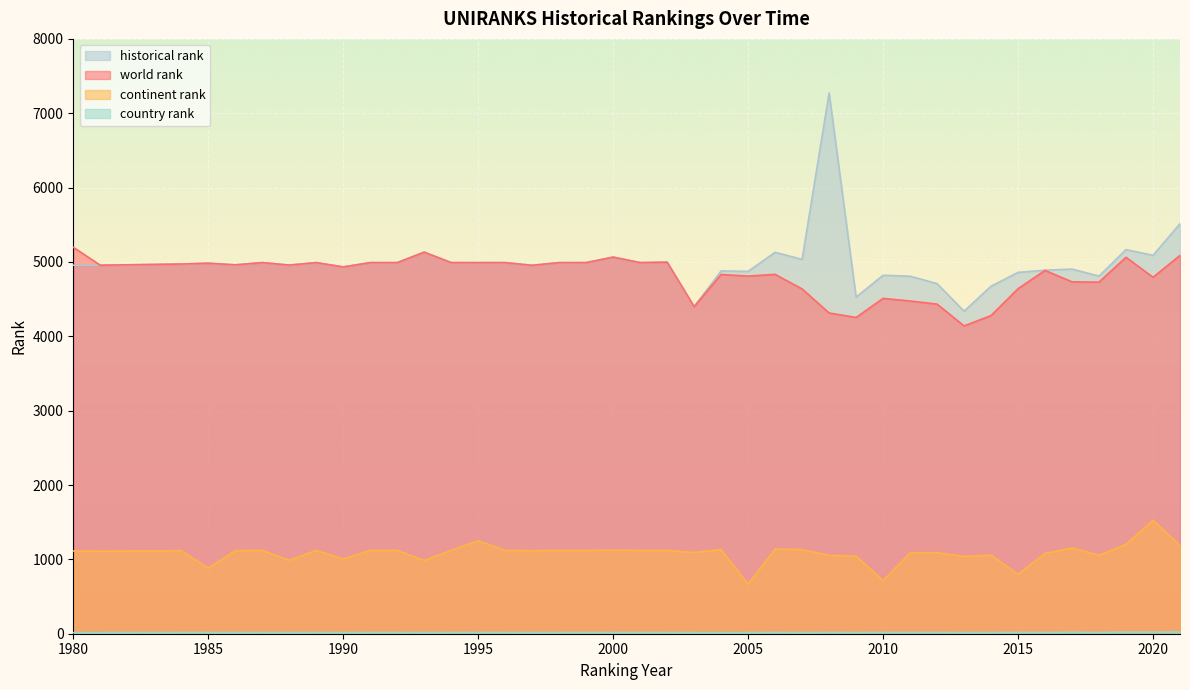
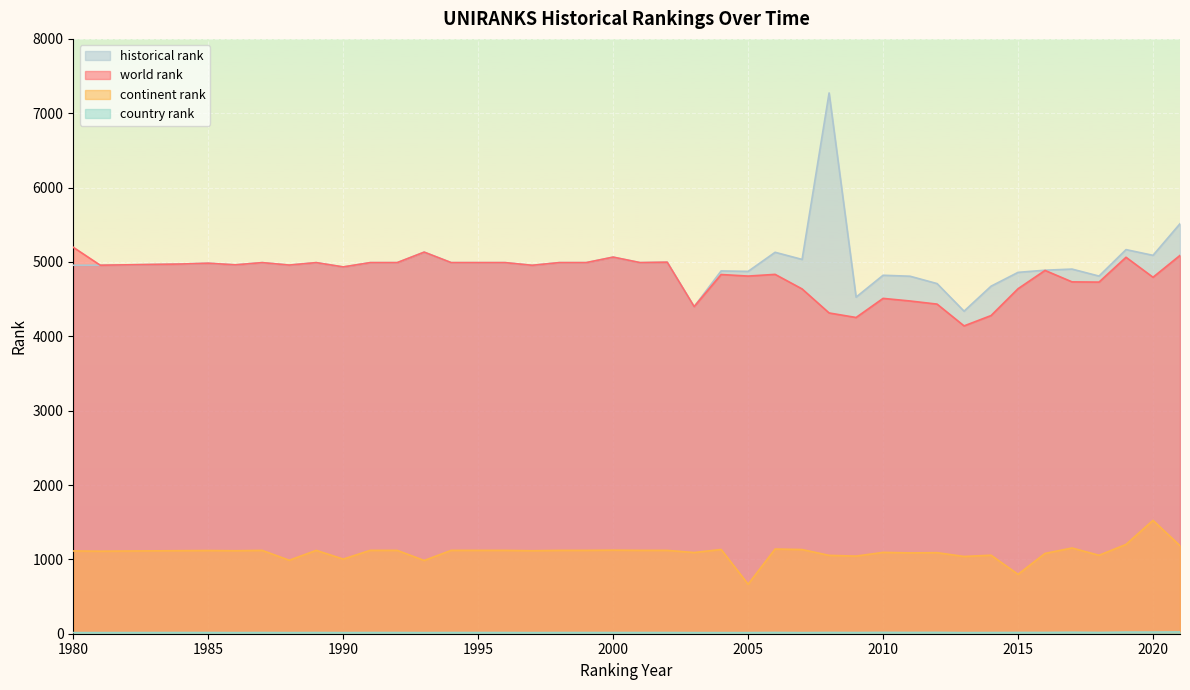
  {
    "world rank": {
      "1980": 5200,
      "2005": 4800,
      "2010": 4500,
      "2015": 4600,
      "2020": 4800
    },
    "continent rank": {
      "1980": 1100,
-     "1985": 900,
+     "1985": 1100,
      "1990": 1000,
-     "1995": 1300,
+     "1995": 1100,
      "2000": 1100,
      "2005": 700,
-     "2010": 700,
+     "2010": 1100,
      "2015": 800,
      "2020": 1500
    }
  }
